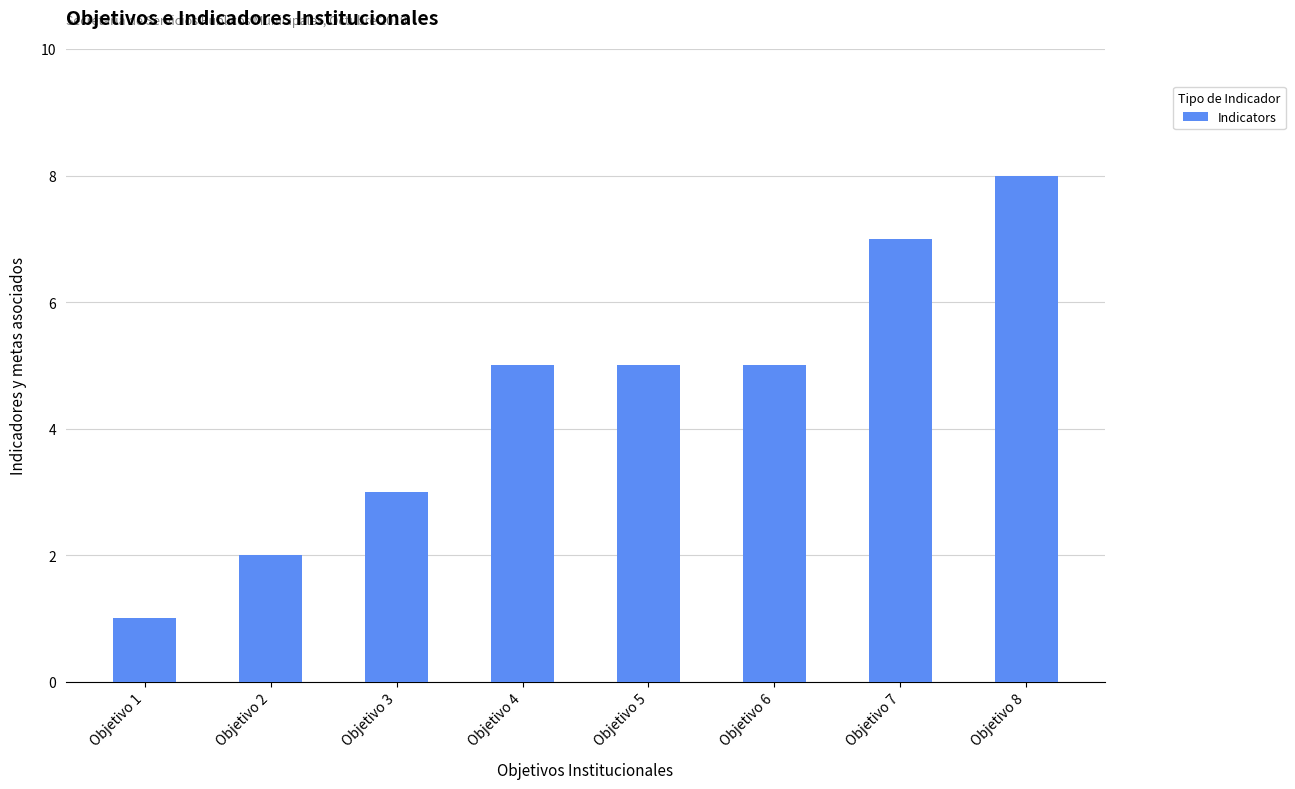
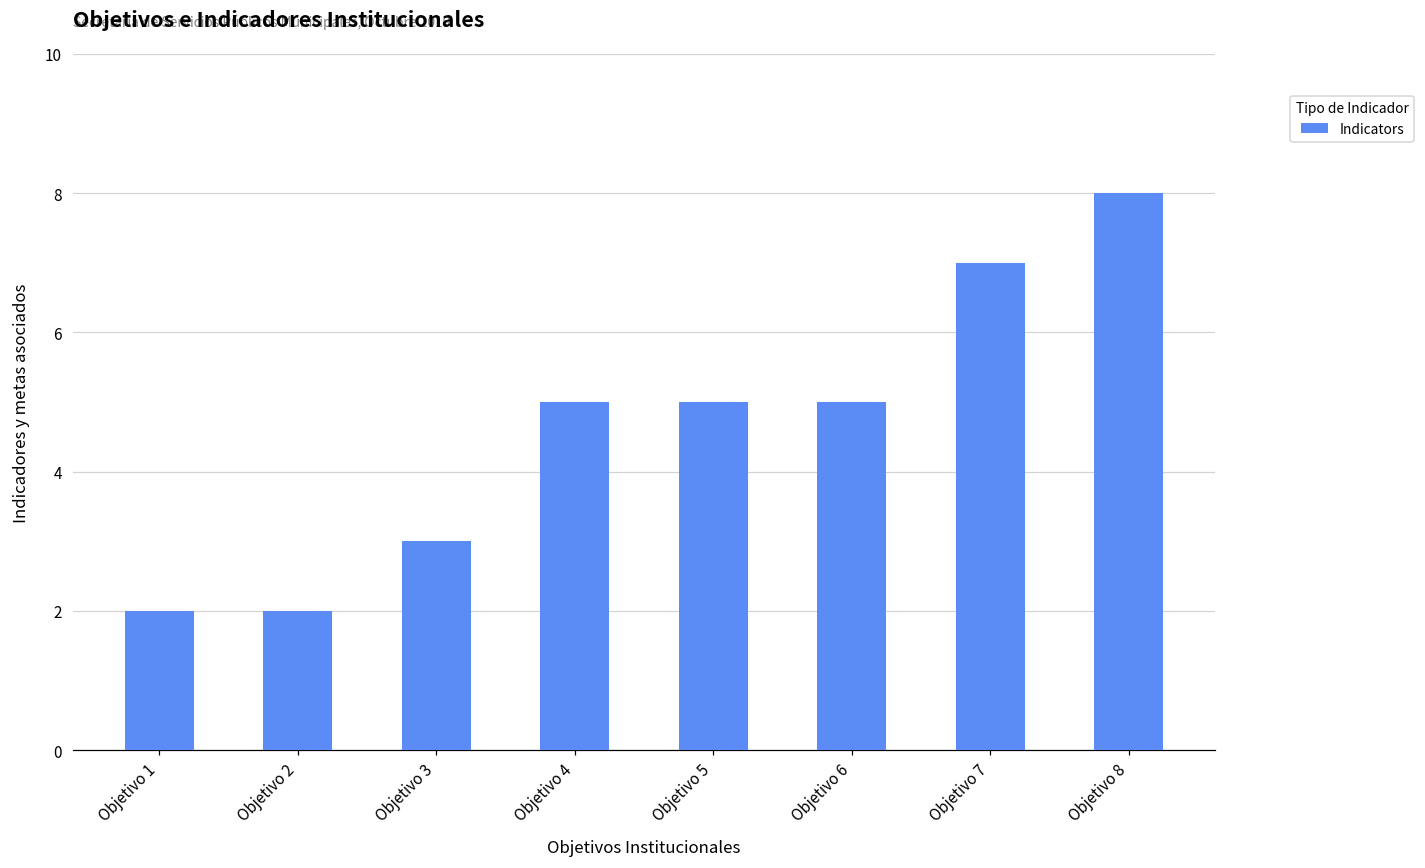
  {
-   "Objetivo 1": 1,
+   "Objetivo 1": 2,
    "Objetivo 2": 2,
    "Objetivo 3": 3,
    "Objetivo 4": 5,
    "Objetivo 5": 5,
    "Objetivo 6": 5,
    "Objetivo 7": 7,
    "Objetivo 8": 8
  }
